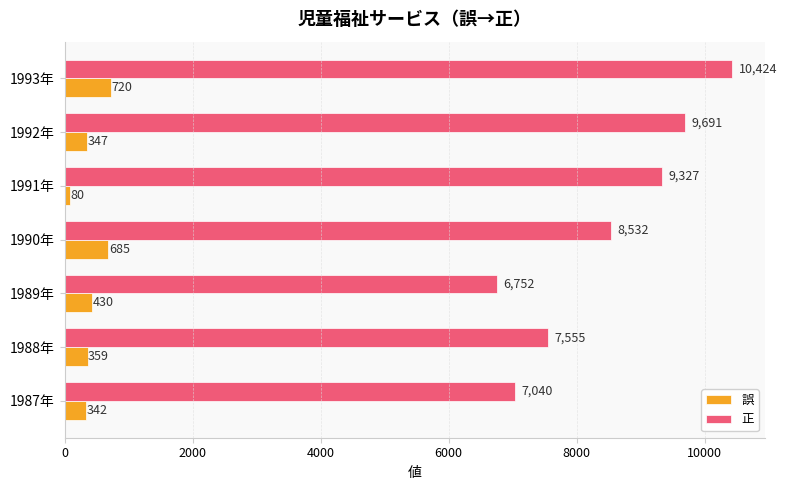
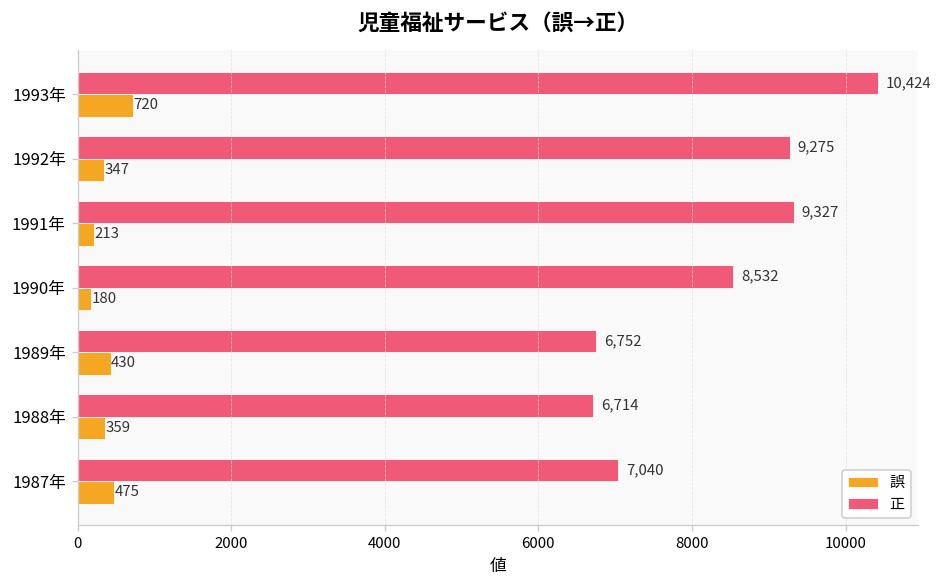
  {
    "誤": {
      "1993年": "720",
      "1992年": "347",
-     "1991年": "80",
-     "1990年": "685",
+     "1991年": "213",
+     "1990年": "180",
      "1989年": "430",
      "1988年": "359",
-     "1987年": "342"
+     "1987年": "475"
    },
    "正": {
      "1993年": "10,424",
-     "1992年": "9,691",
+     "1992年": "9,275",
      "1991年": "9,327",
      "1990年": "8,532",
      "1989年": "6,752",
-     "1988年": "7,555",
+     "1988年": "6,714",
      "1987年": "7,040"
    }
  }
